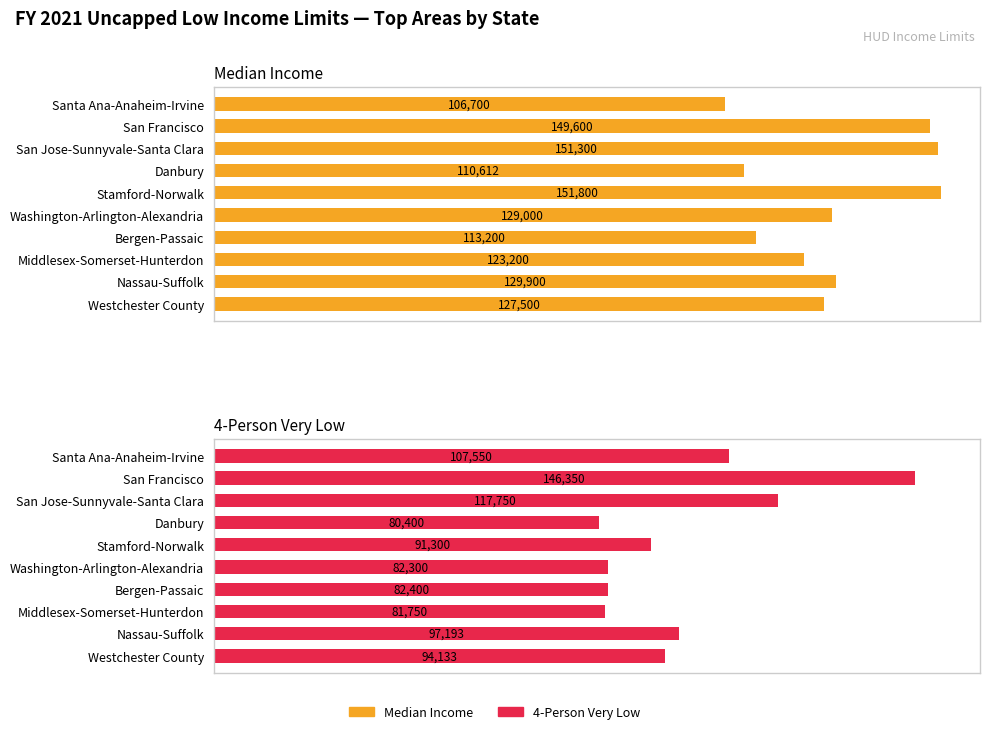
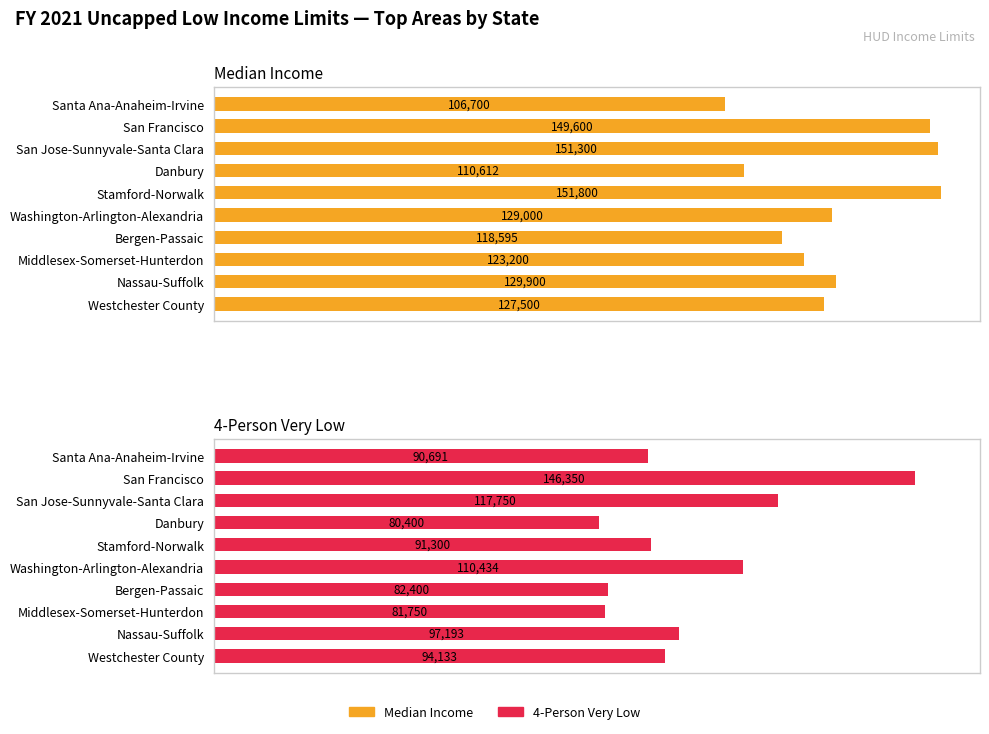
  {
    "Median Income": {
      "Santa Ana-Anaheim-Irvine": "106,700",
      "San Francisco": "149,600",
      "San Jose-Sunnyvale-Santa Clara": "151,300",
      "Danbury": "110,612",
      "Stamford-Norwalk": "151,800",
      "Washington-Arlington-Alexandria": "129,000",
-     "Bergen-Passaic": "113,200",
+     "Bergen-Passaic": "118,595",
      "Middlesex-Somerset-Hunterdon": "123,200",
      "Nassau-Suffolk": "129,900",
      "Westchester County": "127,500"
    },
    "4-Person Very Low": {
-     "Santa Ana-Anaheim-Irvine": "107,550",
+     "Santa Ana-Anaheim-Irvine": "90,691",
      "San Francisco": "146,350",
      "San Jose-Sunnyvale-Santa Clara": "117,750",
      "Danbury": "80,400",
      "Stamford-Norwalk": "91,300",
-     "Washington-Arlington-Alexandria": "82,300",
+     "Washington-Arlington-Alexandria": "110,434",
      "Bergen-Passaic": "82,400",
      "Middlesex-Somerset-Hunterdon": "81,750",
      "Nassau-Suffolk": "97,193",
      "Westchester County": "94,133"
    }
  }
